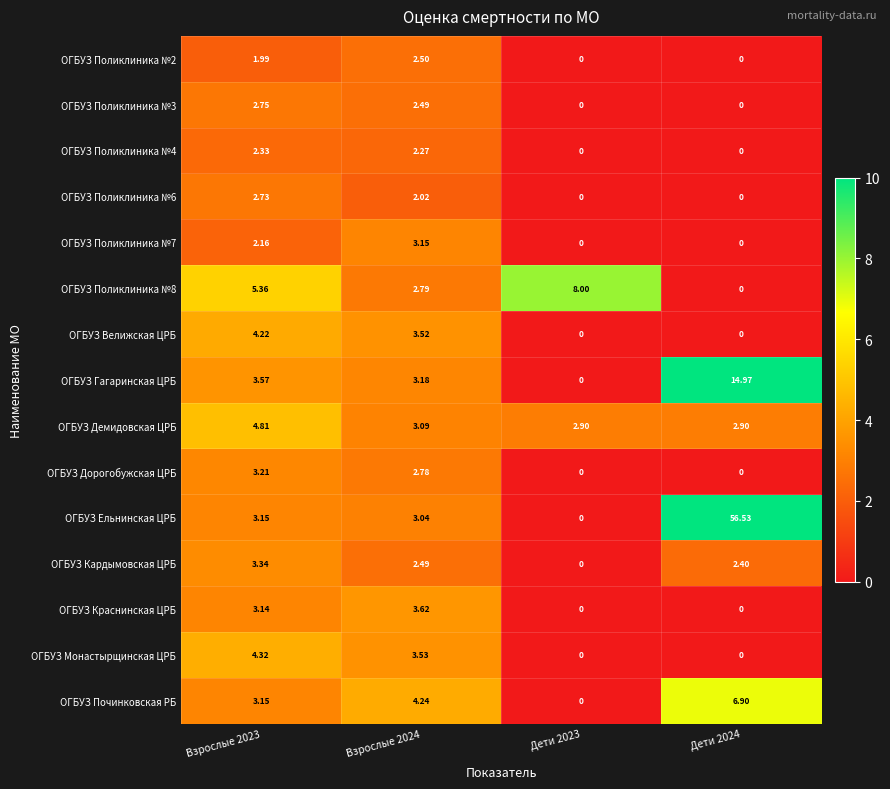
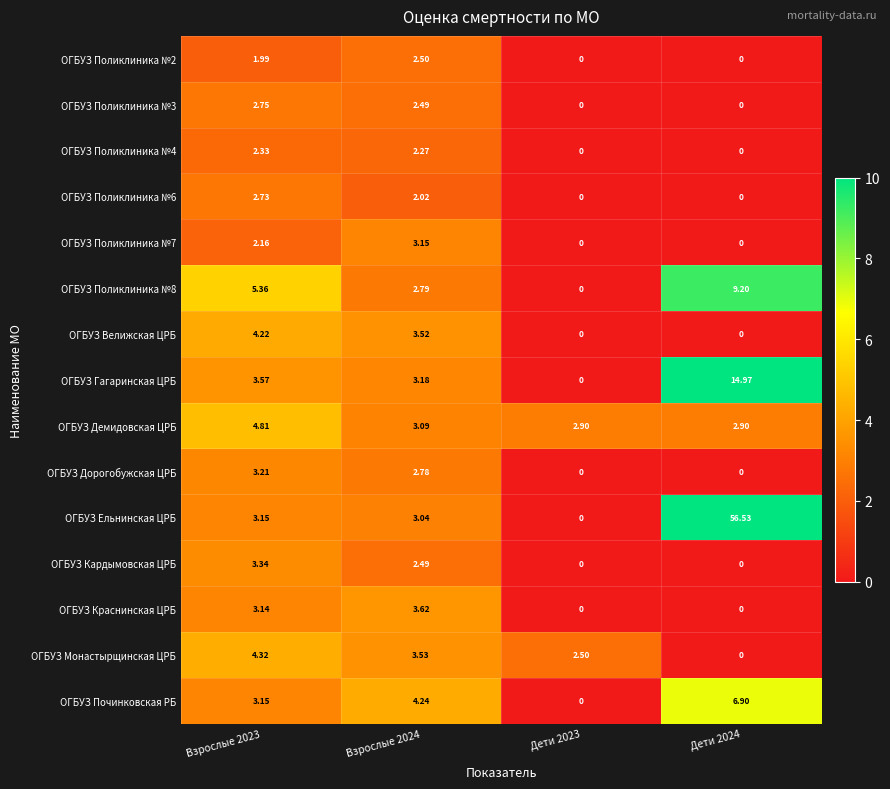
  {
    "ОГБУЗ Поликлиника №2": {
      "Взрослые 2023": 1.99,
      "Взрослые 2024": 2.50,
      "Дети 2023": 0,
      "Дети 2024": 0
    },
    "ОГБУЗ Поликлиника №3": {
      "Взрослые 2023": 2.75,
      "Взрослые 2024": 2.49,
      "Дети 2023": 0,
      "Дети 2024": 0
    },
    "ОГБУЗ Поликлиника №4": {
      "Взрослые 2023": 2.33,
      "Взрослые 2024": 2.27,
      "Дети 2023": 0,
      "Дети 2024": 0
    },
    "ОГБУЗ Поликлиника №6": {
      "Взрослые 2023": 2.73,
      "Взрослые 2024": 2.02,
      "Дети 2023": 0,
      "Дети 2024": 0
    },
    "ОГБУЗ Поликлиника №7": {
      "Взрослые 2023": 2.16,
      "Взрослые 2024": 3.15,
      "Дети 2023": 0,
      "Дети 2024": 0
    },
    "ОГБУЗ Поликлиника №8": {
      "Взрослые 2023": 5.36,
      "Взрослые 2024": 2.79,
-     "Дети 2023": 8.00,
-     "Дети 2024": 0
+     "Дети 2023": 0,
+     "Дети 2024": 9.20
    },
    "ОГБУЗ Велижская ЦРБ": {
      "Взрослые 2023": 4.22,
      "Взрослые 2024": 3.52,
      "Дети 2023": 0,
      "Дети 2024": 0
    },
    "ОГБУЗ Гагаринская ЦРБ": {
      "Взрослые 2023": 3.57,
      "Взрослые 2024": 3.18,
      "Дети 2023": 0,
      "Дети 2024": 14.97
    },
    "ОГБУЗ Демидовская ЦРБ": {
      "Взрослые 2023": 4.81,
      "Взрослые 2024": 3.09,
      "Дети 2023": 2.90,
      "Дети 2024": 2.90
    },
    "ОГБУЗ Дорогобужская ЦРБ": {
      "Взрослые 2023": 3.21,
      "Взрослые 2024": 2.78,
      "Дети 2023": 0,
      "Дети 2024": 0
    },
    "ОГБУЗ Ельнинская ЦРБ": {
      "Взрослые 2023": 3.15,
      "Взрослые 2024": 3.04,
      "Дети 2023": 0,
      "Дети 2024": 56.53
    },
    "ОГБУЗ Кардымовская ЦРБ": {
      "Взрослые 2023": 3.34,
      "Взрослые 2024": 2.49,
      "Дети 2023": 0,
-     "Дети 2024": 2.40
+     "Дети 2024": 0
    },
    "ОГБУЗ Краснинская ЦРБ": {
      "Взрослые 2023": 3.14,
      "Взрослые 2024": 3.62,
      "Дети 2023": 0,
      "Дети 2024": 0
    },
    "ОГБУЗ Монастырщинская ЦРБ": {
      "Взрослые 2023": 4.32,
      "Взрослые 2024": 3.53,
-     "Дети 2023": 0,
+     "Дети 2023": 2.50,
      "Дети 2024": 0
    },
    "ОГБУЗ Починковская РБ": {
      "Взрослые 2023": 3.15,
      "Взрослые 2024": 4.24,
      "Дети 2023": 0,
      "Дети 2024": 6.90
    }
  }
